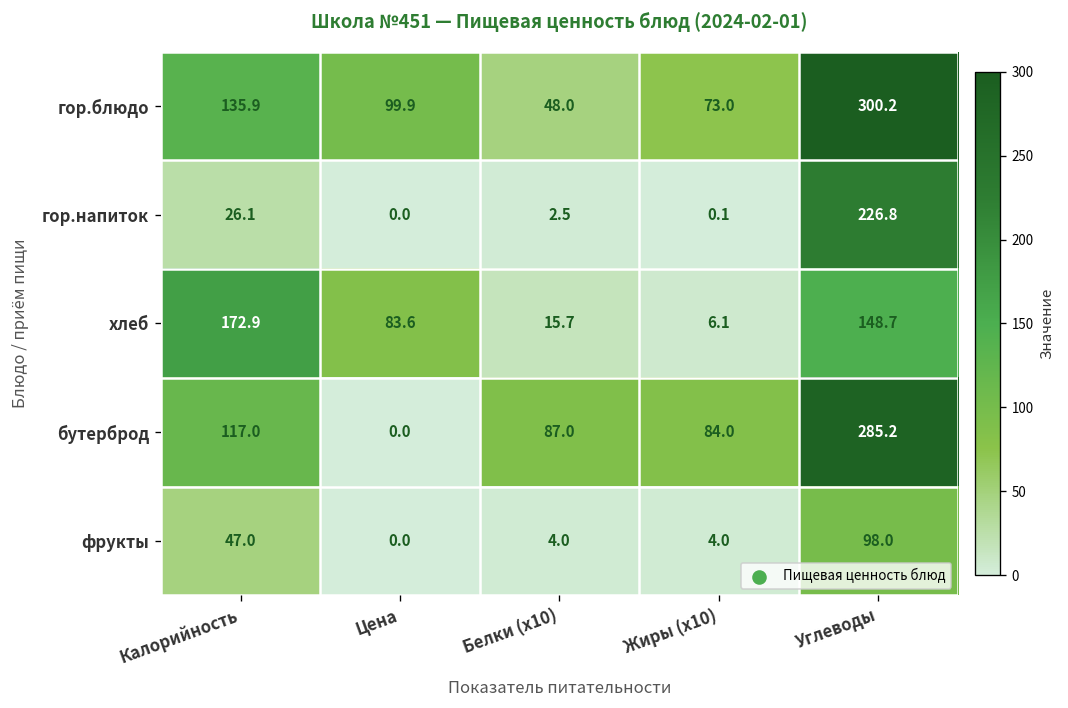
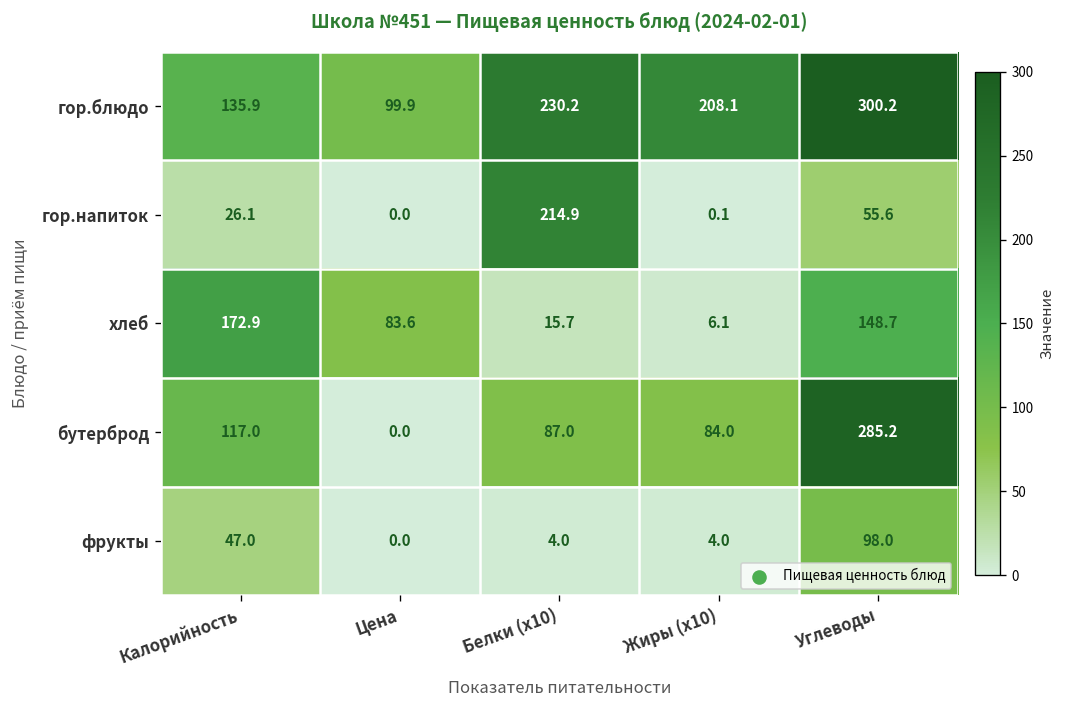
  {
    "гор.блюдо": {
      "Калорийность": 135.9,
      "Цена": 99.9,
-     "Белки (x10)": 48.0,
-     "Жиры (x10)": 73.0,
+     "Белки (x10)": 230.2,
+     "Жиры (x10)": 208.1,
      "Углеводы": 300.2
    },
    "гор.напиток": {
      "Калорийность": 26.1,
      "Цена": 0.0,
-     "Белки (x10)": 2.5,
+     "Белки (x10)": 214.9,
      "Жиры (x10)": 0.1,
-     "Углеводы": 226.8
+     "Углеводы": 55.6
    },
    "хлеб": {
      "Калорийность": 172.9,
      "Цена": 83.6,
      "Белки (x10)": 15.7,
      "Жиры (x10)": 6.1,
      "Углеводы": 148.7
    },
    "бутерброд": {
      "Калорийность": 117.0,
      "Цена": 0.0,
      "Белки (x10)": 87.0,
      "Жиры (x10)": 84.0,
      "Углеводы": 285.2
    },
    "фрукты": {
      "Калорийность": 47.0,
      "Цена": 0.0,
      "Белки (x10)": 4.0,
      "Жиры (x10)": 4.0,
      "Углеводы": 98.0
    }
  }
